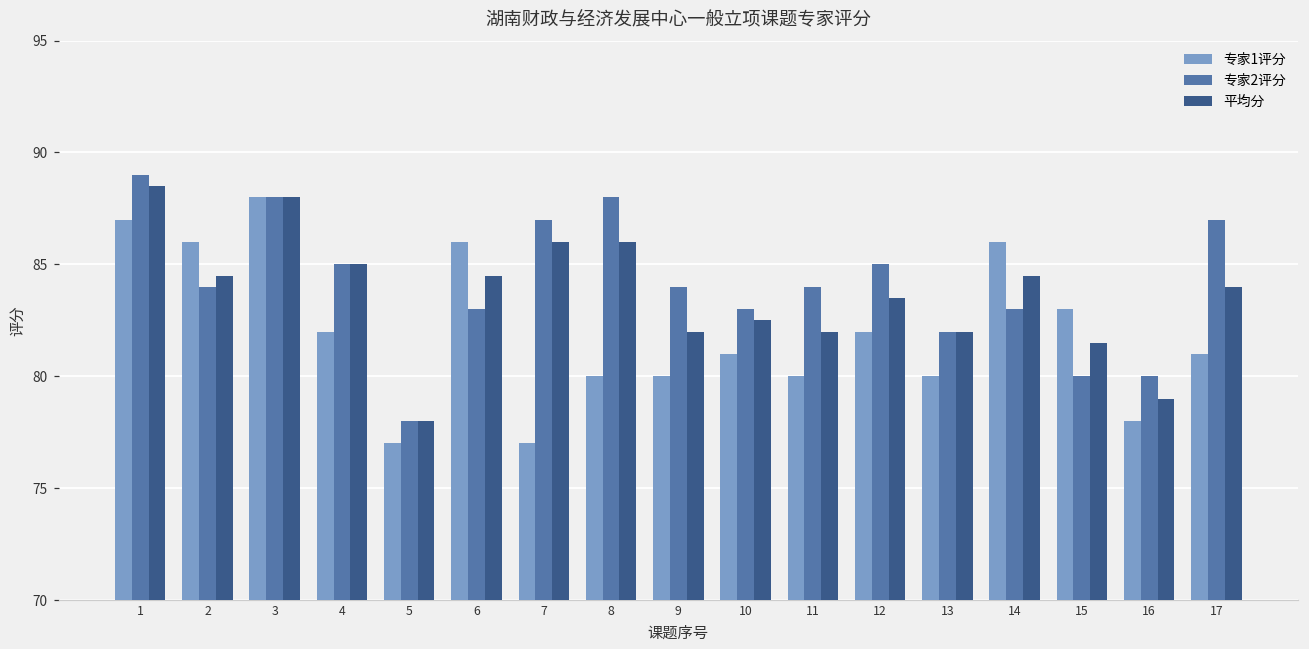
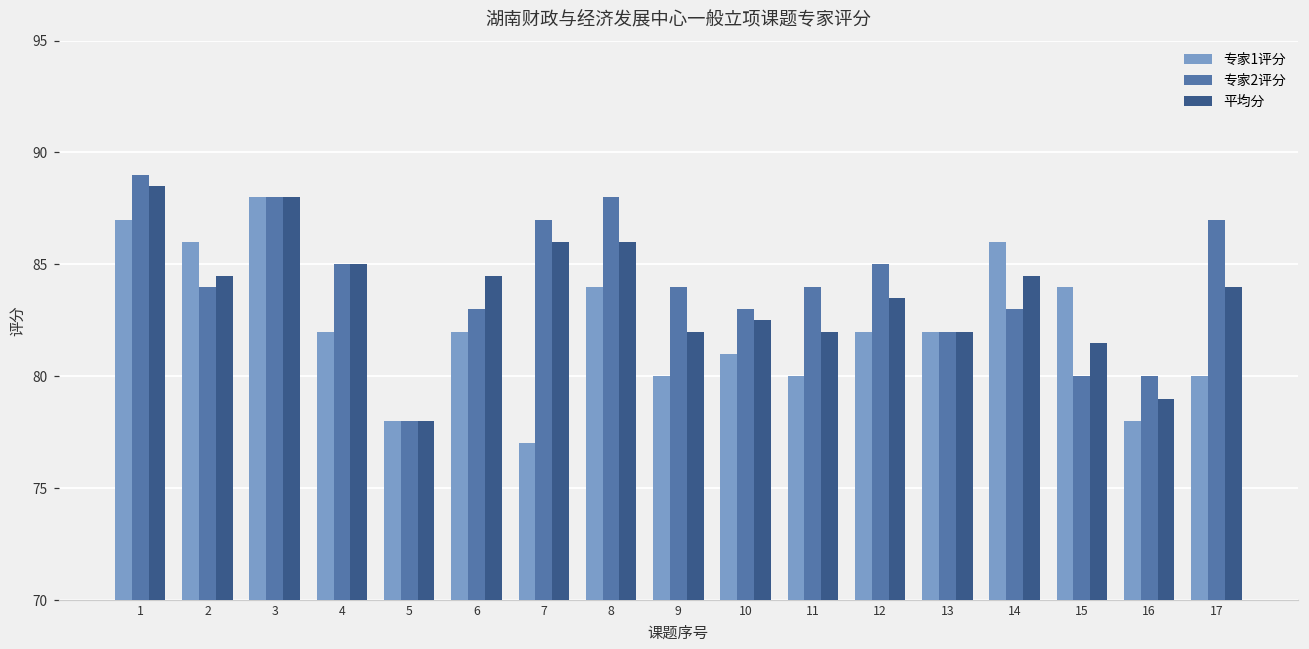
  {
    "专家1评分": {
      "1": 87,
      "2": 86,
      "3": 88,
      "4": 82,
-     "5": 77,
-     "6": 86,
+     "5": 78,
+     "6": 82,
      "7": 77,
-     "8": 80,
+     "8": 84,
      "9": 80,
      "10": 81,
      "11": 80,
      "12": 82,
-     "13": 80,
+     "13": 82,
      "14": 86,
-     "15": 83,
+     "15": 84,
      "16": 78,
-     "17": 81
+     "17": 80
    }
  }
